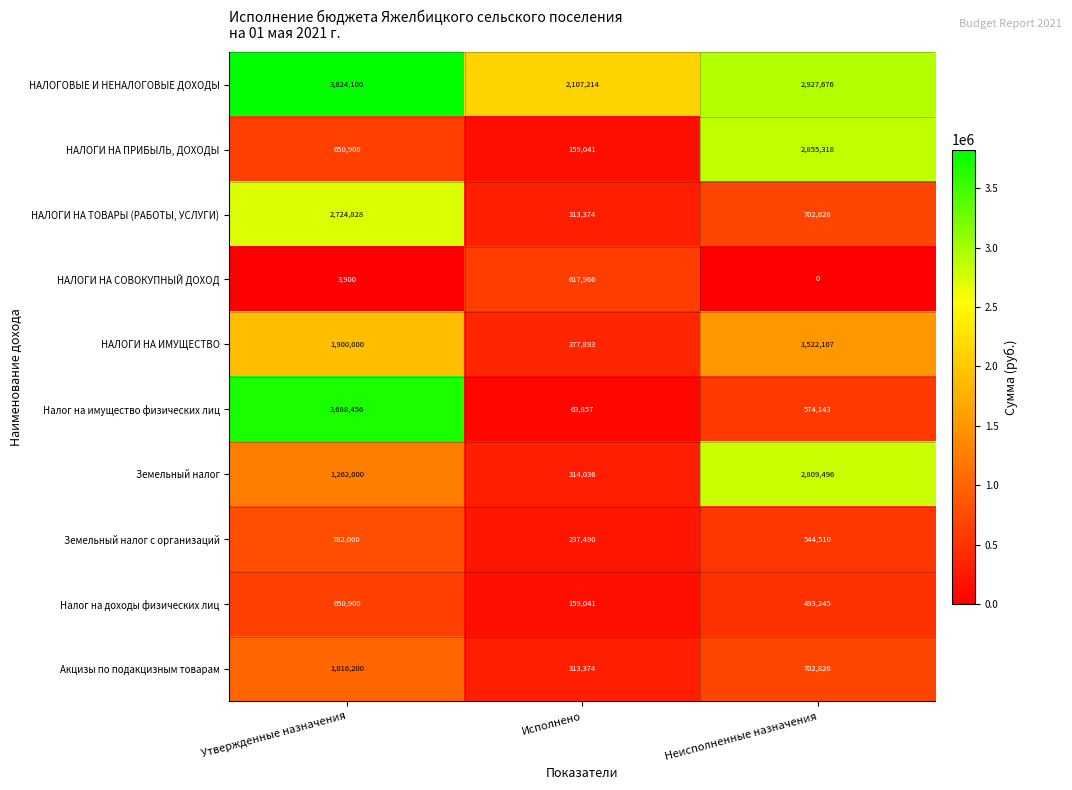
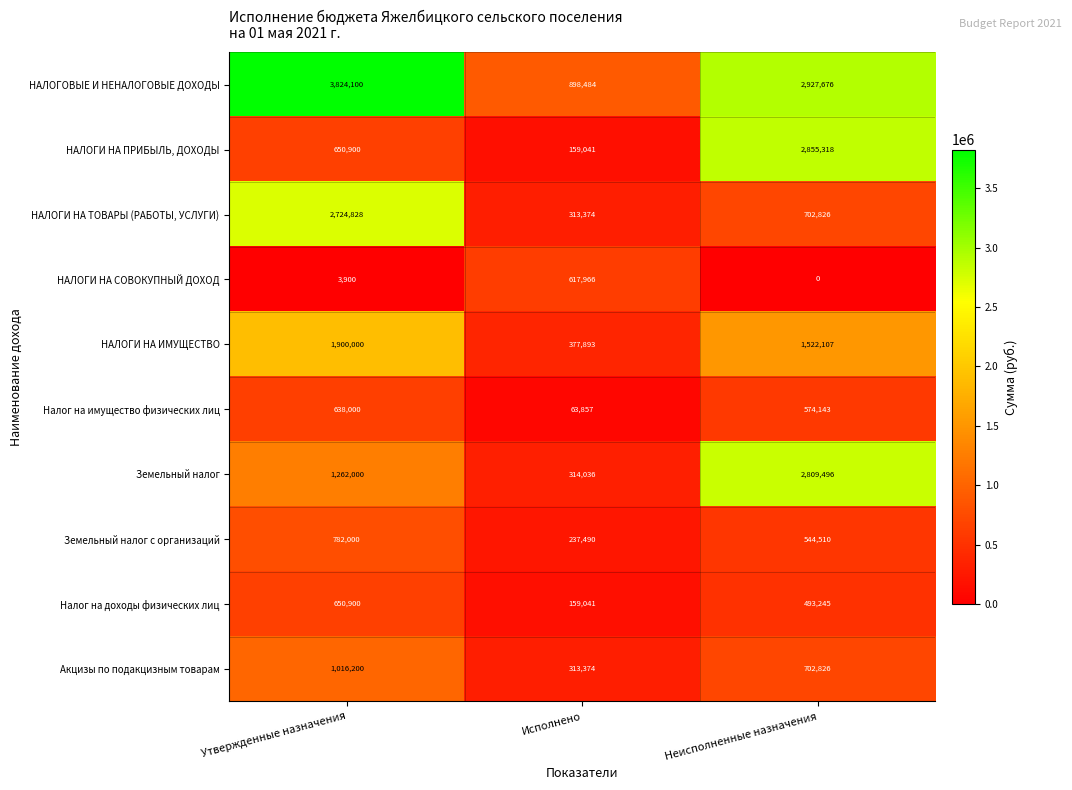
  {
    "НАЛОГОВЫЕ И НЕНАЛОГОВЫЕ ДОХОДЫ": {
      "Утвержденные назначения": "3,824,100",
-     "Исполнено": "2,107,214",
+     "Исполнено": "898,484",
      "Неисполненные назначения": "2,927,676"
    },
    "НАЛОГИ НА ПРИБЫЛЬ, ДОХОДЫ": {
      "Утвержденные назначения": "650,900",
      "Исполнено": "159,041",
      "Неисполненные назначения": "2,855,318"
    },
    "НАЛОГИ НА ТОВАРЫ (РАБОТЫ, УСЛУГИ)": {
      "Утвержденные назначения": "2,724,828",
      "Исполнено": "313,374",
      "Неисполненные назначения": "702,826"
    },
    "НАЛОГИ НА СОВОКУПНЫЙ ДОХОД": {
      "Утвержденные назначения": "3,900",
      "Исполнено": "617,966",
      "Неисполненные назначения": "0"
    },
    "НАЛОГИ НА ИМУЩЕСТВО": {
      "Утвержденные назначения": "1,900,000",
      "Исполнено": "377,893",
      "Неисполненные назначения": "1,522,107"
    },
    "Налог на имущество физических лиц": {
-     "Утвержденные назначения": "3,688,456",
+     "Утвержденные назначения": "638,000",
      "Исполнено": "63,857",
      "Неисполненные назначения": "574,143"
    },
    "Земельный налог": {
      "Утвержденные назначения": "1,262,000",
      "Исполнено": "314,036",
      "Неисполненные назначения": "2,809,496"
    },
    "Земельный налог с организаций": {
      "Утвержденные назначения": "782,000",
      "Исполнено": "237,490",
      "Неисполненные назначения": "544,510"
    },
    "Налог на доходы физических лиц": {
      "Утвержденные назначения": "650,900",
      "Исполнено": "159,041",
      "Неисполненные назначения": "493,245"
    },
    "Акцизы по подакцизным товарам": {
      "Утвержденные назначения": "1,016,200",
      "Исполнено": "313,374",
      "Неисполненные назначения": "702,826"
    }
  }
